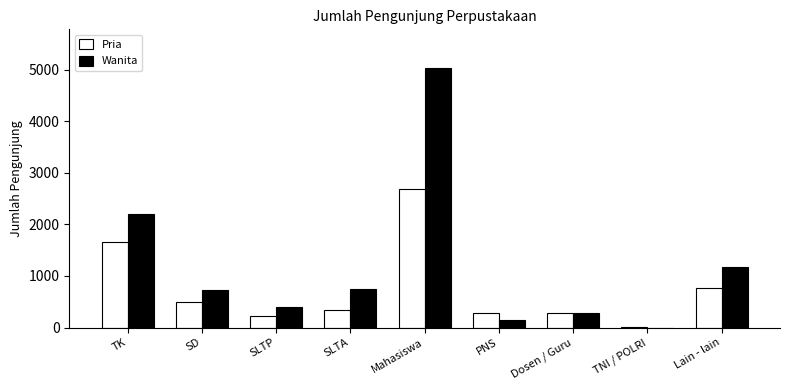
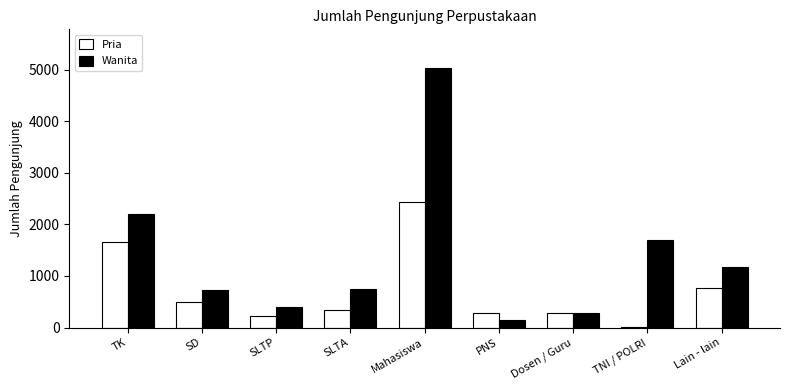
  {
    "Pria": {
      "TK": 1700,
      "SD": 500,
      "SLTP": 200,
      "SLTA": 300,
-     "Mahasiswa": 2700,
+     "Mahasiswa": 2400,
      "PNS": 300,
      "Dosen / Guru": 300,
      "Lain - lain": 800
    },
    "Wanita": {
      "TK": 2200,
      "SD": 700,
      "SLTP": 400,
      "SLTA": 800,
      "Mahasiswa": 5000,
      "PNS": 100,
      "Dosen / Guru": 300,
-     "TNI / POLRI": 0,
+     "TNI / POLRI": 1700,
      "Lain - lain": 1200
    }
  }
